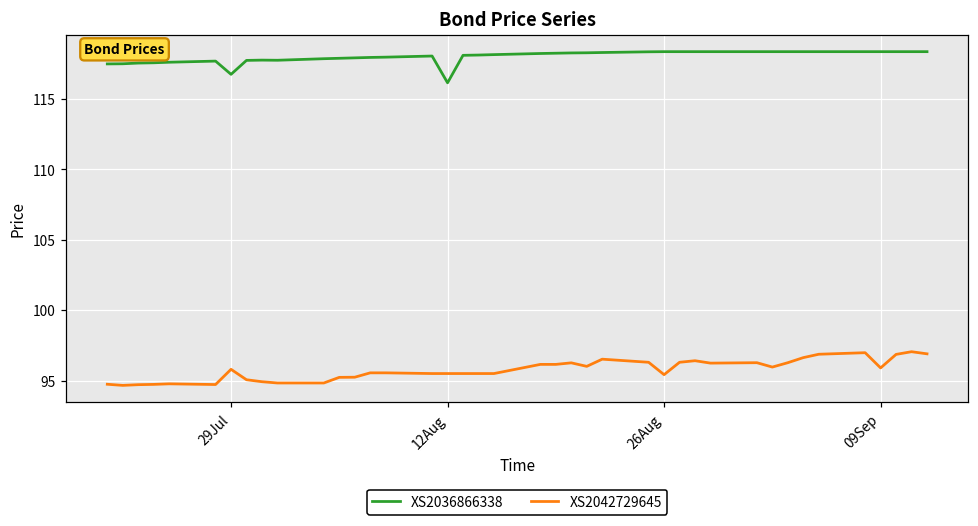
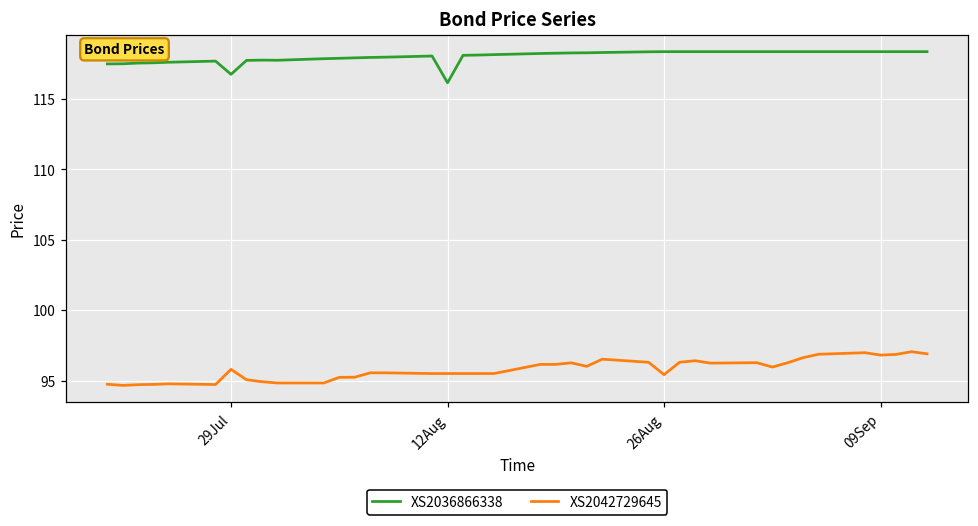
  {
    "XS2036866338": {
      "29Jul": 116.8,
      "12Aug": 116.2,
      "26Aug": 118.4,
      "09Sep": 118.4
    },
    "XS2042729645": {
      "29Jul": 95.8,
      "12Aug": 95.5,
      "26Aug": 95.4,
-     "09Sep": 95.9
+     "09Sep": 96.8
    }
  }
